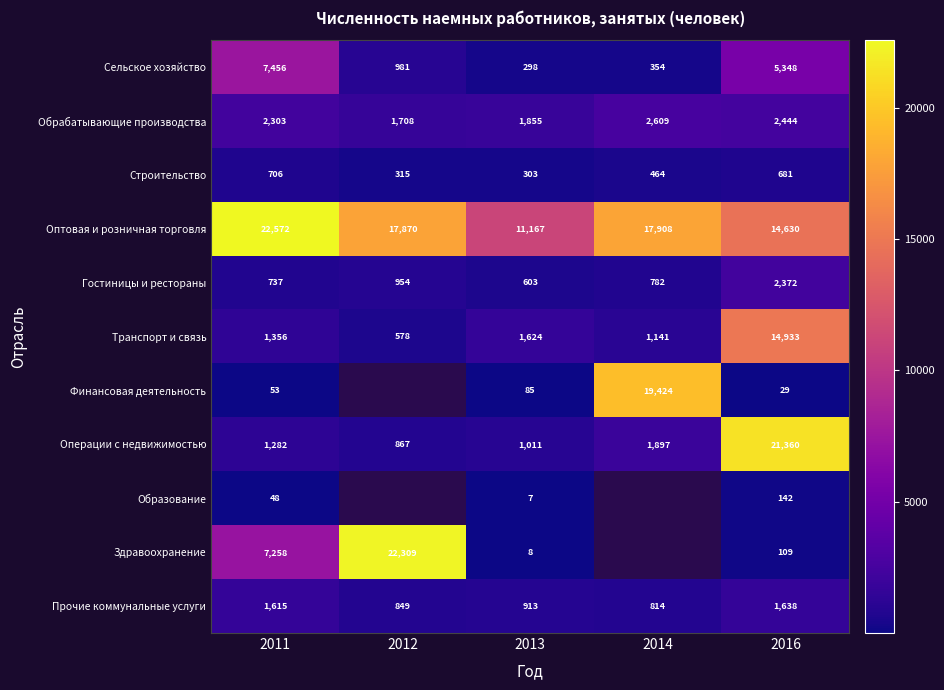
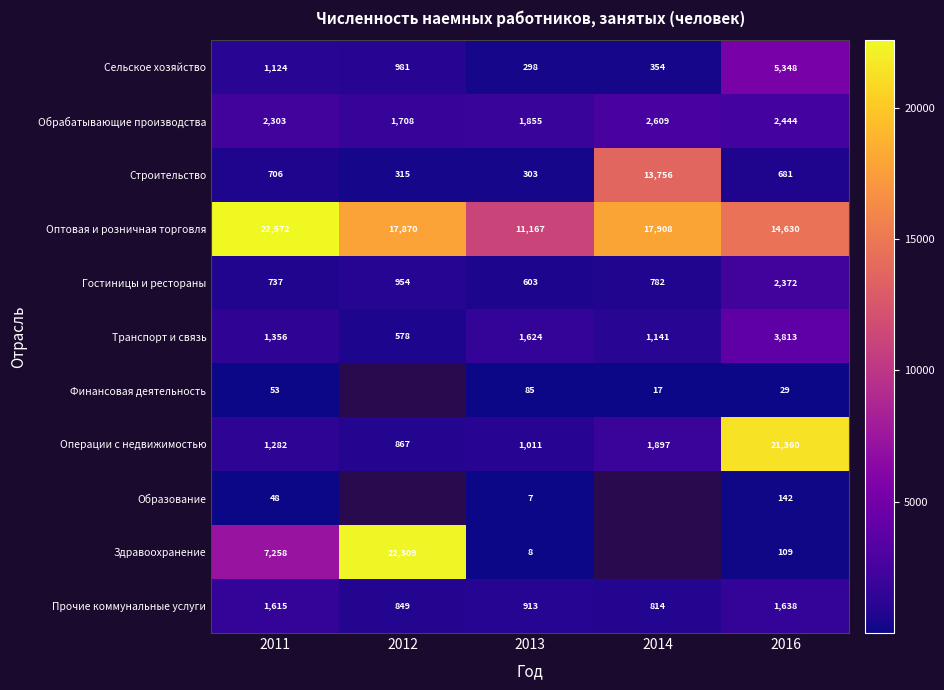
  {
    "Сельское хозяйство": {
-     "2011": "7,456",
+     "2011": "1,124",
      "2012": "981",
      "2013": "298",
      "2014": "354",
      "2016": "5,348"
    },
    "Обрабатывающие производства": {
      "2011": "2,303",
      "2012": "1,708",
      "2013": "1,855",
      "2014": "2,609",
      "2016": "2,444"
    },
    "Строительство": {
      "2011": "706",
      "2012": "315",
      "2013": "303",
-     "2014": "464",
+     "2014": "13,756",
      "2016": "681"
    },
    "Оптовая и розничная торговля": {
      "2011": "22,572",
      "2012": "17,870",
      "2013": "11,167",
      "2014": "17,908",
      "2016": "14,630"
    },
    "Гостиницы и рестораны": {
      "2011": "737",
      "2012": "954",
      "2013": "603",
      "2014": "782",
      "2016": "2,372"
    },
    "Транспорт и связь": {
      "2011": "1,356",
      "2012": "578",
      "2013": "1,624",
      "2014": "1,141",
-     "2016": "14,933"
+     "2016": "3,813"
    },
    "Финансовая деятельность": {
      "2011": "53",
      "2013": "85",
-     "2014": "19,424",
+     "2014": "17",
      "2016": "29"
    },
    "Операции с недвижимостью": {
      "2011": "1,282",
      "2012": "867",
      "2013": "1,011",
      "2014": "1,897",
      "2016": "21,360"
    },
    "Образование": {
      "2011": "48",
      "2013": "7",
      "2016": "142"
    },
    "Здравоохранение": {
      "2011": "7,258",
      "2012": "22,309",
      "2013": "8",
      "2016": "109"
    },
    "Прочие коммунальные услуги": {
      "2011": "1,615",
      "2012": "849",
      "2013": "913",
      "2014": "814",
      "2016": "1,638"
    }
  }
